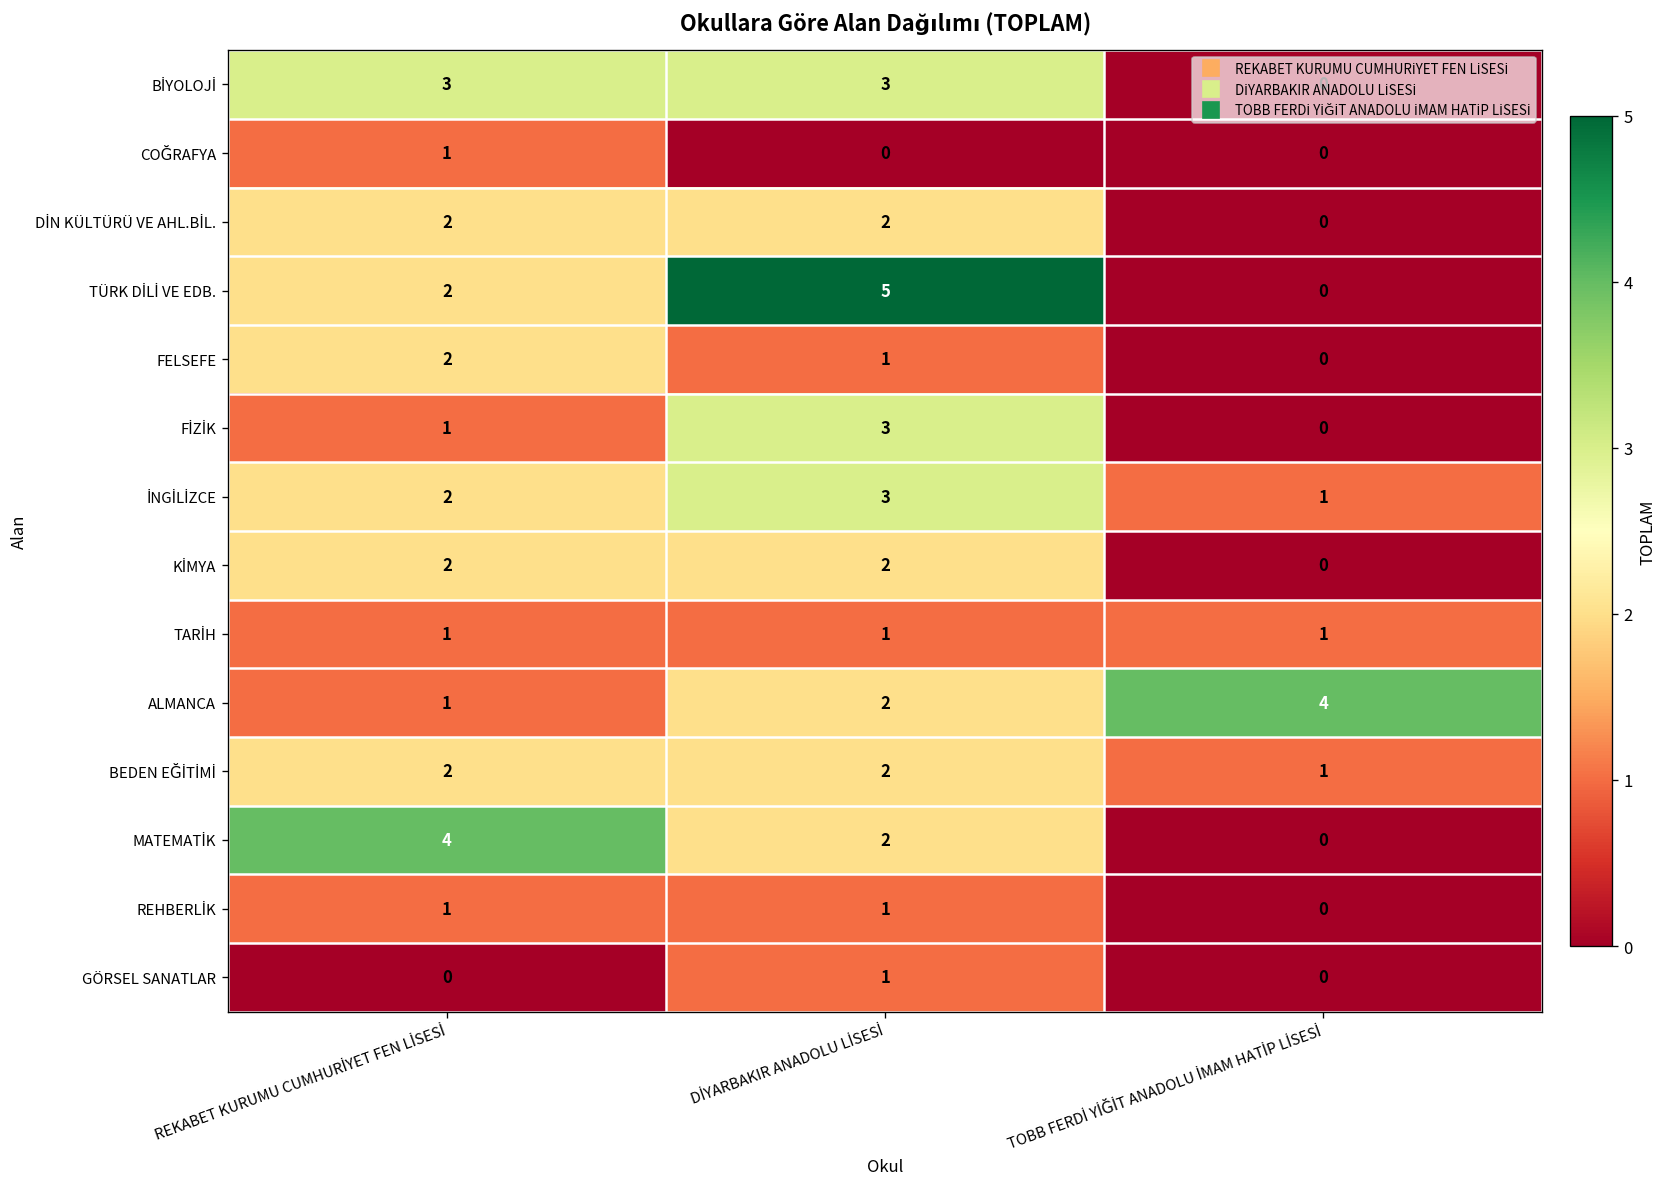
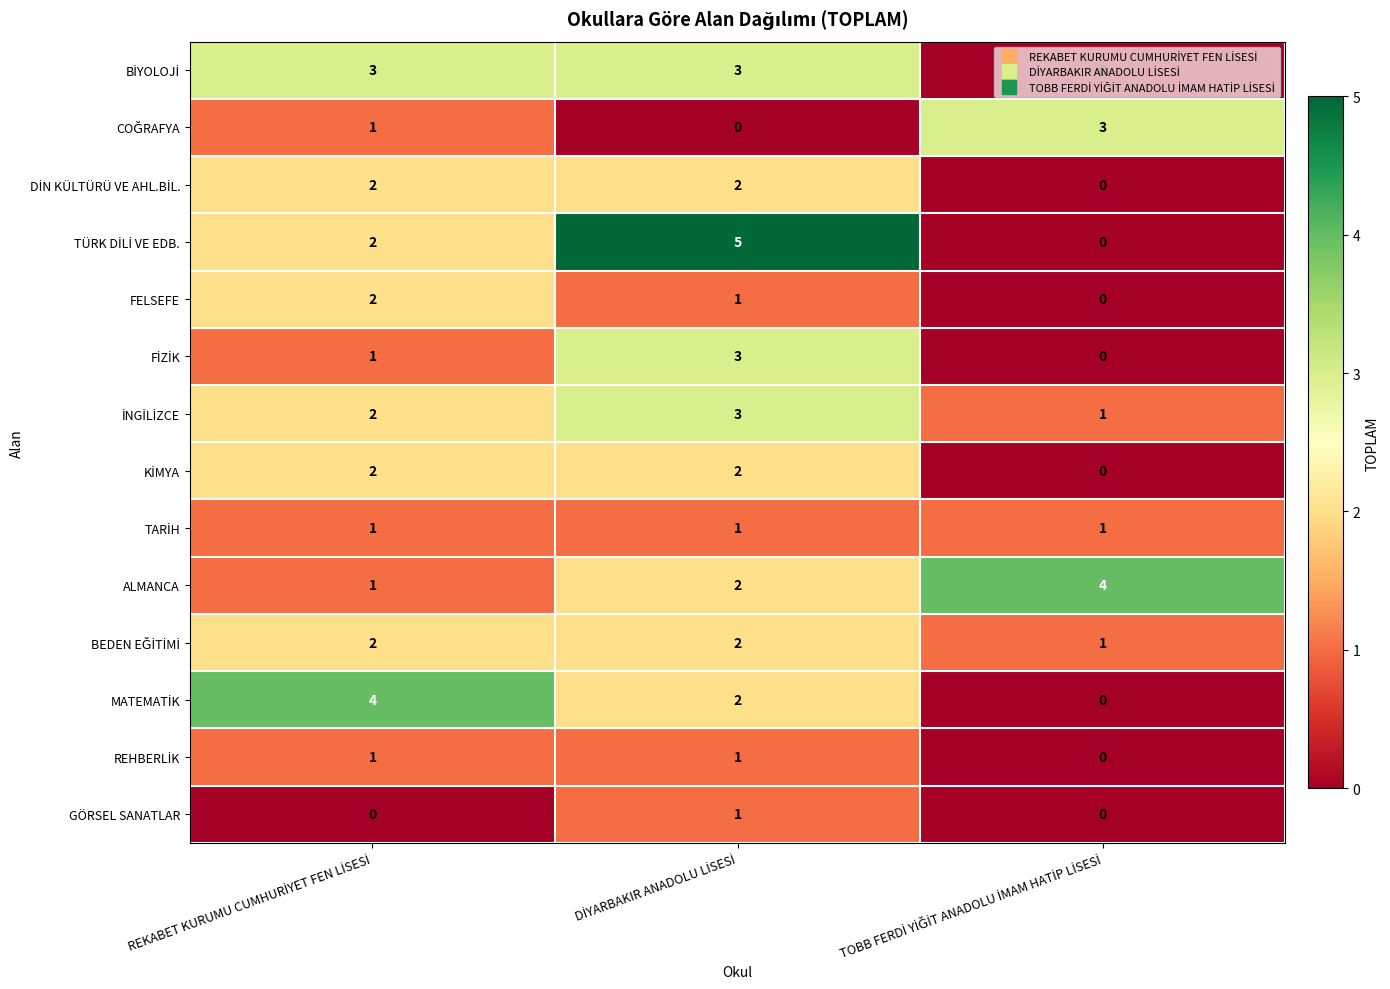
  {
    "BİYOLOJİ": {
      "REKABET KURUMU CUMHURİYET FEN LİSESİ": 3,
      "DİYARBAKIR ANADOLU LİSESİ": 3
    },
    "COĞRAFYA": {
      "REKABET KURUMU CUMHURİYET FEN LİSESİ": 1,
      "DİYARBAKIR ANADOLU LİSESİ": 0,
-     "TOBB FERDİ YİĞİT ANADOLU İMAM HATİP LİSESİ": 0
+     "TOBB FERDİ YİĞİT ANADOLU İMAM HATİP LİSESİ": 3
    },
    "DİN KÜLTÜRÜ VE AHL.BİL.": {
      "REKABET KURUMU CUMHURİYET FEN LİSESİ": 2,
      "DİYARBAKIR ANADOLU LİSESİ": 2,
      "TOBB FERDİ YİĞİT ANADOLU İMAM HATİP LİSESİ": 0
    },
    "TÜRK DİLİ VE EDB.": {
      "REKABET KURUMU CUMHURİYET FEN LİSESİ": 2,
      "DİYARBAKIR ANADOLU LİSESİ": 5,
      "TOBB FERDİ YİĞİT ANADOLU İMAM HATİP LİSESİ": 0
    },
    "FELSEFE": {
      "REKABET KURUMU CUMHURİYET FEN LİSESİ": 2,
      "DİYARBAKIR ANADOLU LİSESİ": 1,
      "TOBB FERDİ YİĞİT ANADOLU İMAM HATİP LİSESİ": 0
    },
    "FİZİK": {
      "REKABET KURUMU CUMHURİYET FEN LİSESİ": 1,
      "DİYARBAKIR ANADOLU LİSESİ": 3,
      "TOBB FERDİ YİĞİT ANADOLU İMAM HATİP LİSESİ": 0
    },
    "İNGİLİZCE": {
      "REKABET KURUMU CUMHURİYET FEN LİSESİ": 2,
      "DİYARBAKIR ANADOLU LİSESİ": 3,
      "TOBB FERDİ YİĞİT ANADOLU İMAM HATİP LİSESİ": 1
    },
    "KİMYA": {
      "REKABET KURUMU CUMHURİYET FEN LİSESİ": 2,
      "DİYARBAKIR ANADOLU LİSESİ": 2,
      "TOBB FERDİ YİĞİT ANADOLU İMAM HATİP LİSESİ": 0
    },
    "TARİH": {
      "REKABET KURUMU CUMHURİYET FEN LİSESİ": 1,
      "DİYARBAKIR ANADOLU LİSESİ": 1,
      "TOBB FERDİ YİĞİT ANADOLU İMAM HATİP LİSESİ": 1
    },
    "ALMANCA": {
      "REKABET KURUMU CUMHURİYET FEN LİSESİ": 1,
      "DİYARBAKIR ANADOLU LİSESİ": 2,
      "TOBB FERDİ YİĞİT ANADOLU İMAM HATİP LİSESİ": 4
    },
    "BEDEN EĞİTİMİ": {
      "REKABET KURUMU CUMHURİYET FEN LİSESİ": 2,
      "DİYARBAKIR ANADOLU LİSESİ": 2,
      "TOBB FERDİ YİĞİT ANADOLU İMAM HATİP LİSESİ": 1
    },
    "MATEMATİK": {
      "REKABET KURUMU CUMHURİYET FEN LİSESİ": 4,
      "DİYARBAKIR ANADOLU LİSESİ": 2,
      "TOBB FERDİ YİĞİT ANADOLU İMAM HATİP LİSESİ": 0
    },
    "REHBERLİK": {
      "REKABET KURUMU CUMHURİYET FEN LİSESİ": 1,
      "DİYARBAKIR ANADOLU LİSESİ": 1,
      "TOBB FERDİ YİĞİT ANADOLU İMAM HATİP LİSESİ": 0
    },
    "GÖRSEL SANATLAR": {
      "REKABET KURUMU CUMHURİYET FEN LİSESİ": 0,
      "DİYARBAKIR ANADOLU LİSESİ": 1,
      "TOBB FERDİ YİĞİT ANADOLU İMAM HATİP LİSESİ": 0
    }
  }
